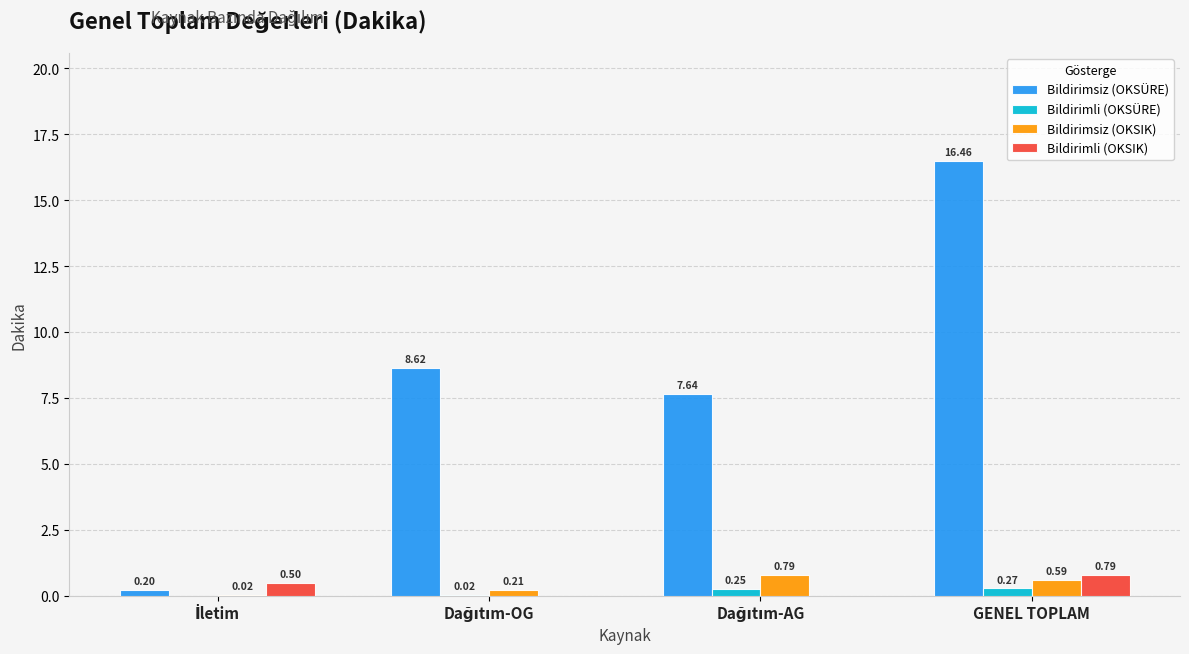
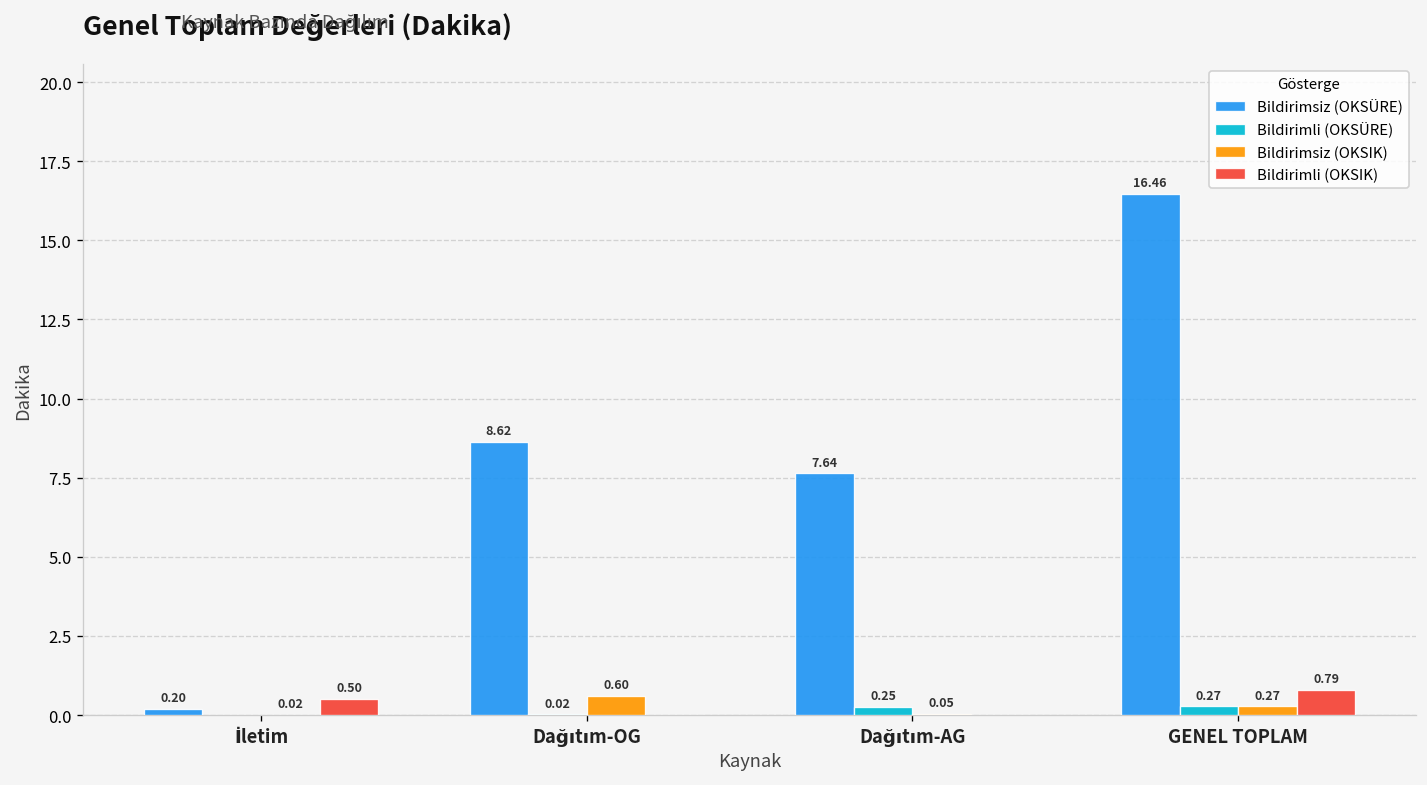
  {
    "Bildirimsiz (OKSIK)": {
      "İletim": 0.02,
-     "Dağıtım-OG": 0.21,
-     "Dağıtım-AG": 0.79,
-     "GENEL TOPLAM": 0.59
+     "Dağıtım-OG": 0.60,
+     "Dağıtım-AG": 0.05,
+     "GENEL TOPLAM": 0.27
    },
    "Bildirimli (OKSIK)": {
      "İletim": 0.50,
      "GENEL TOPLAM": 0.79
    }
  }
